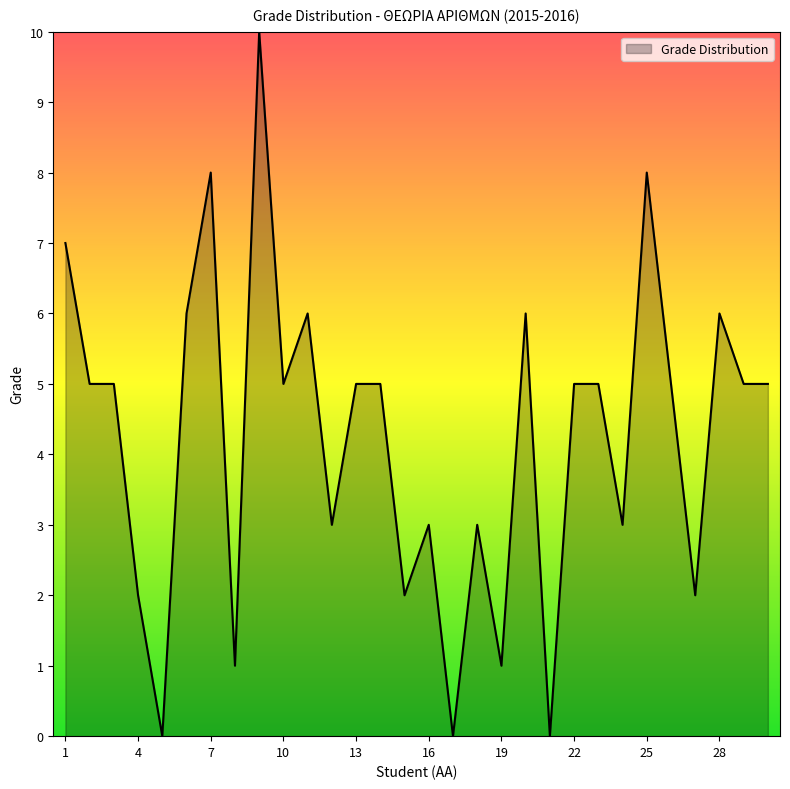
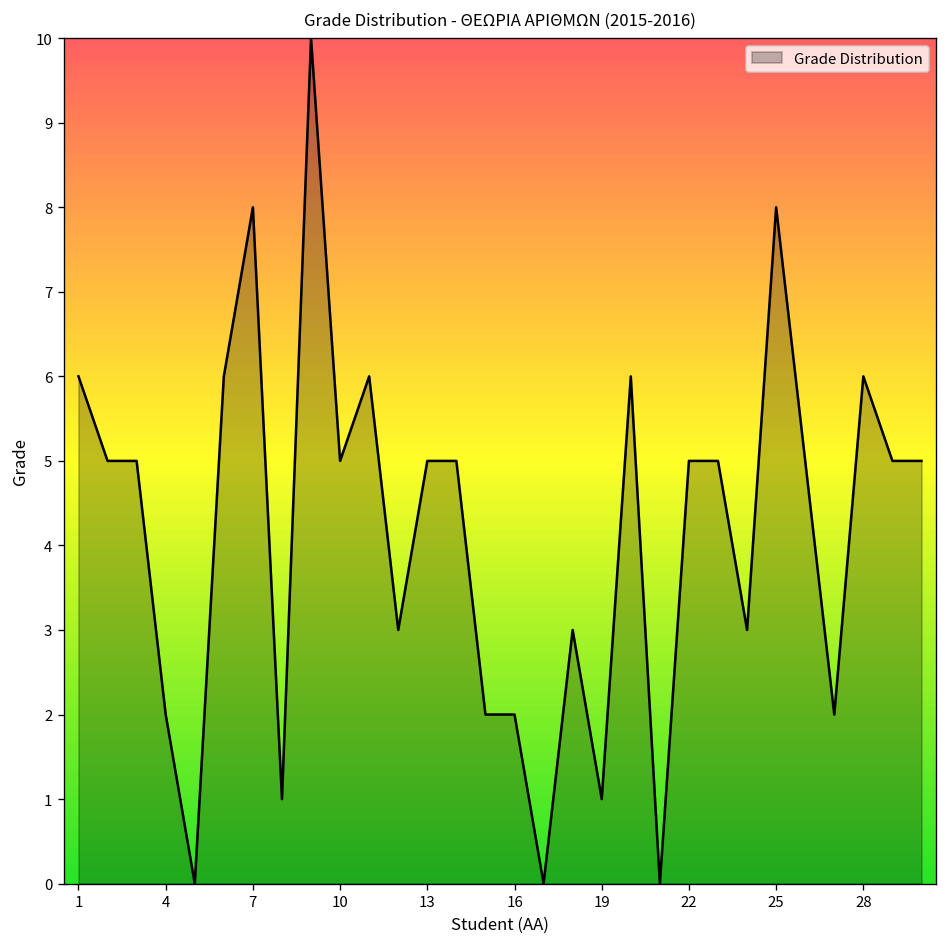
  {
-   "1": 7,
+   "1": 6,
    "4": 2,
    "7": 8,
    "10": 5,
    "13": 5,
-   "16": 3,
+   "16": 2,
    "19": 1,
    "22": 5,
    "25": 8,
    "28": 6
  }
